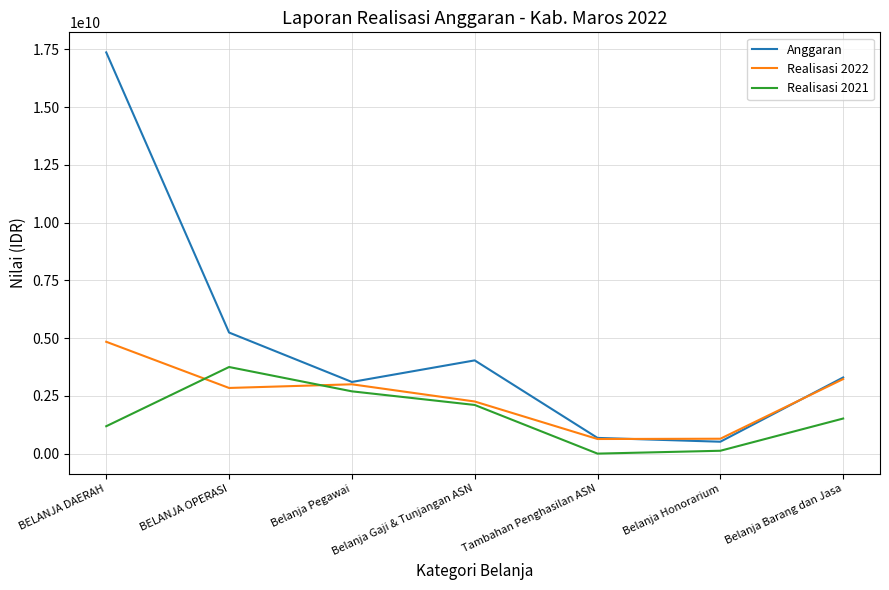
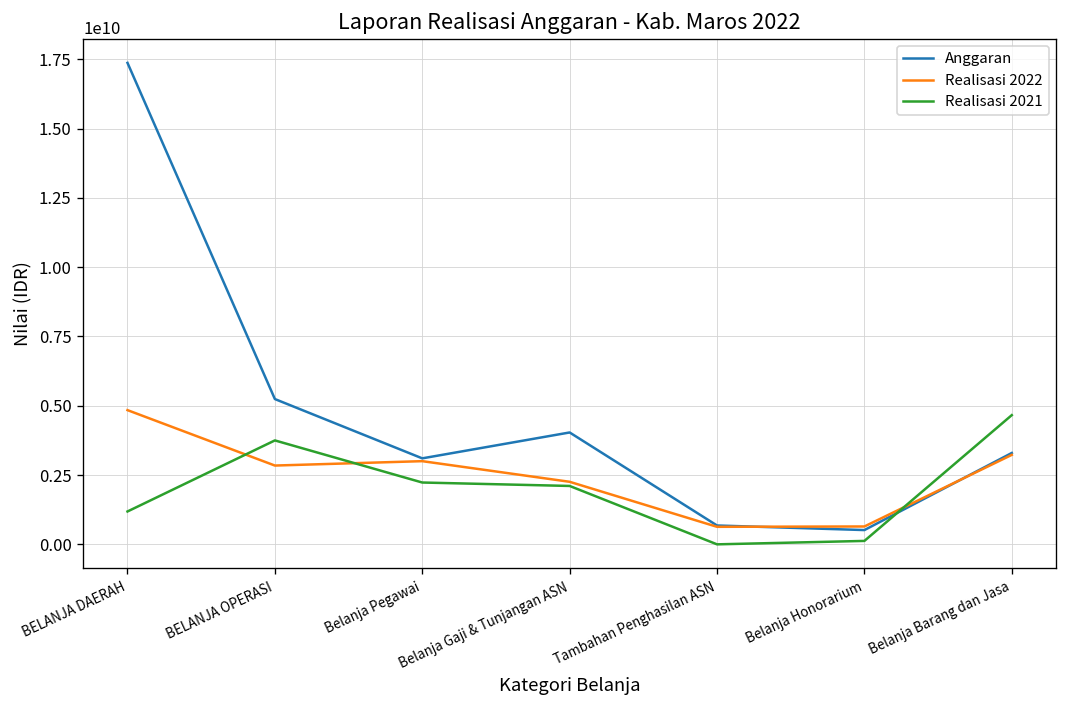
  {
    "Anggaran": {
      "BELANJA DAERAH": 17400000000,
      "BELANJA OPERASI": 5200000000,
      "Belanja Gaji & Tunjangan ASN": 4000000000,
      "Belanja Honorarium": 500000000
    },
    "Realisasi 2022": {
      "BELANJA DAERAH": 4800000000,
      "BELANJA OPERASI": 2800000000,
      "Belanja Gaji & Tunjangan ASN": 2300000000,
      "Belanja Honorarium": 600000000
    },
    "Realisasi 2021": {
      "BELANJA DAERAH": 1200000000,
      "BELANJA OPERASI": 3700000000,
-     "Belanja Pegawai": 2700000000,
+     "Belanja Pegawai": 2200000000,
      "Belanja Gaji & Tunjangan ASN": 2100000000,
      "Tambahan Penghasilan ASN": 0,
      "Belanja Honorarium": 100000000,
-     "Belanja Barang dan Jasa": 1500000000
+     "Belanja Barang dan Jasa": 4700000000
    }
  }
